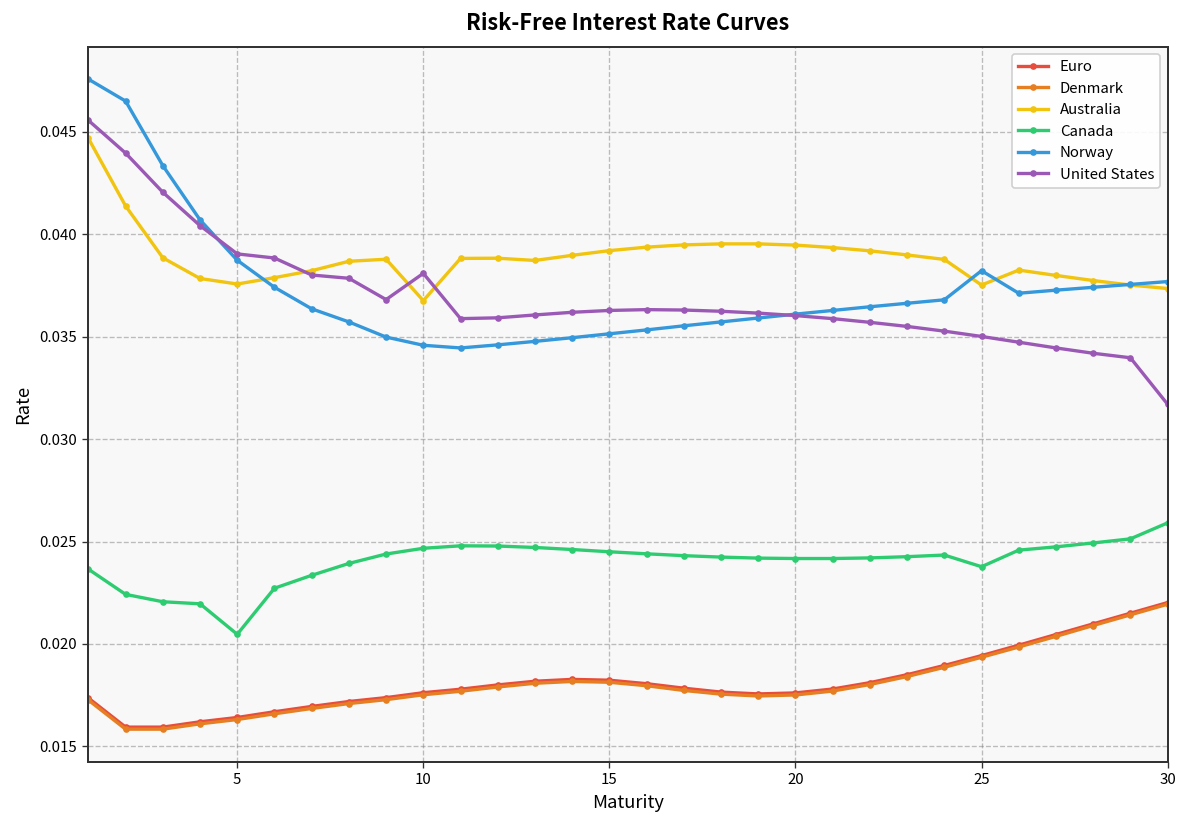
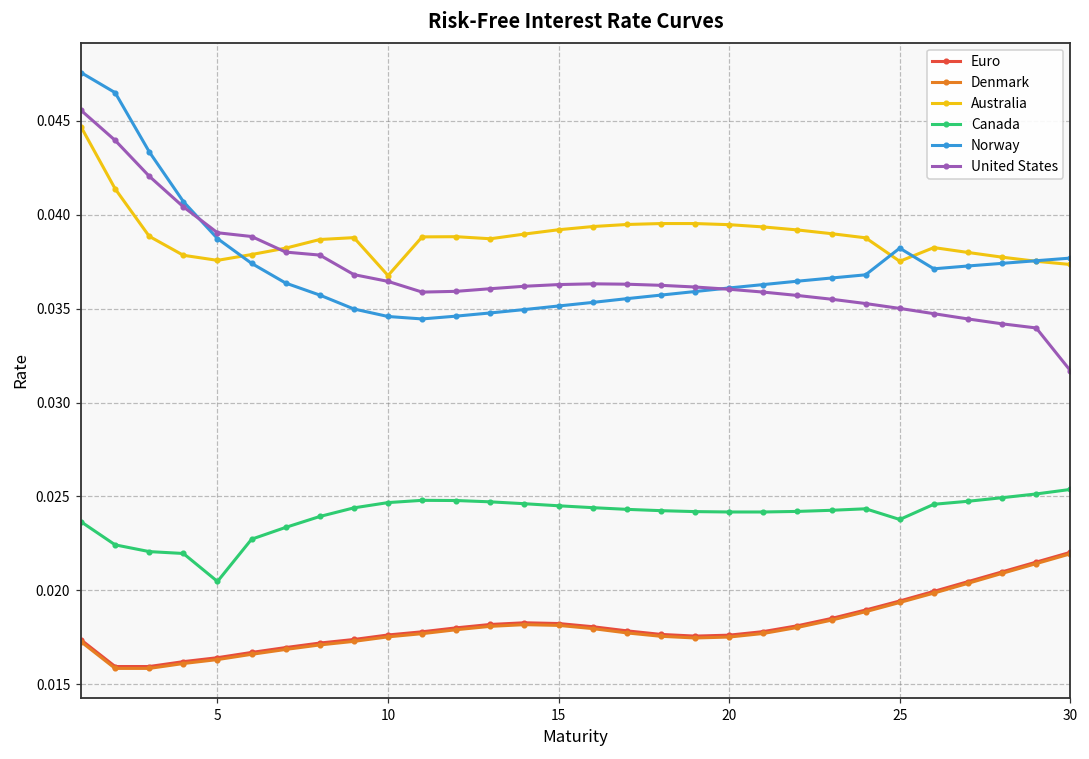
  {
    "Australia": {
      "5": 0.0376,
      "10": 0.0368,
      "15": 0.0392,
      "20": 0.0395,
      "25": 0.0375,
      "30": 0.0374
    },
    "Canada": {
      "5": 0.0205,
      "10": 0.0247,
      "15": 0.0245,
      "20": 0.0242,
      "25": 0.0238,
-     "30": 0.0259
+     "30": 0.0254
    },
    "Norway": {
      "5": 0.0387,
      "10": 0.0346,
      "15": 0.0351,
      "25": 0.0382,
      "30": 0.0377
    },
    "United States": {
      "5": 0.0390,
-     "10": 0.0381,
+     "10": 0.0365,
      "15": 0.0363,
      "25": 0.0350,
      "30": 0.0317
    }
  }
